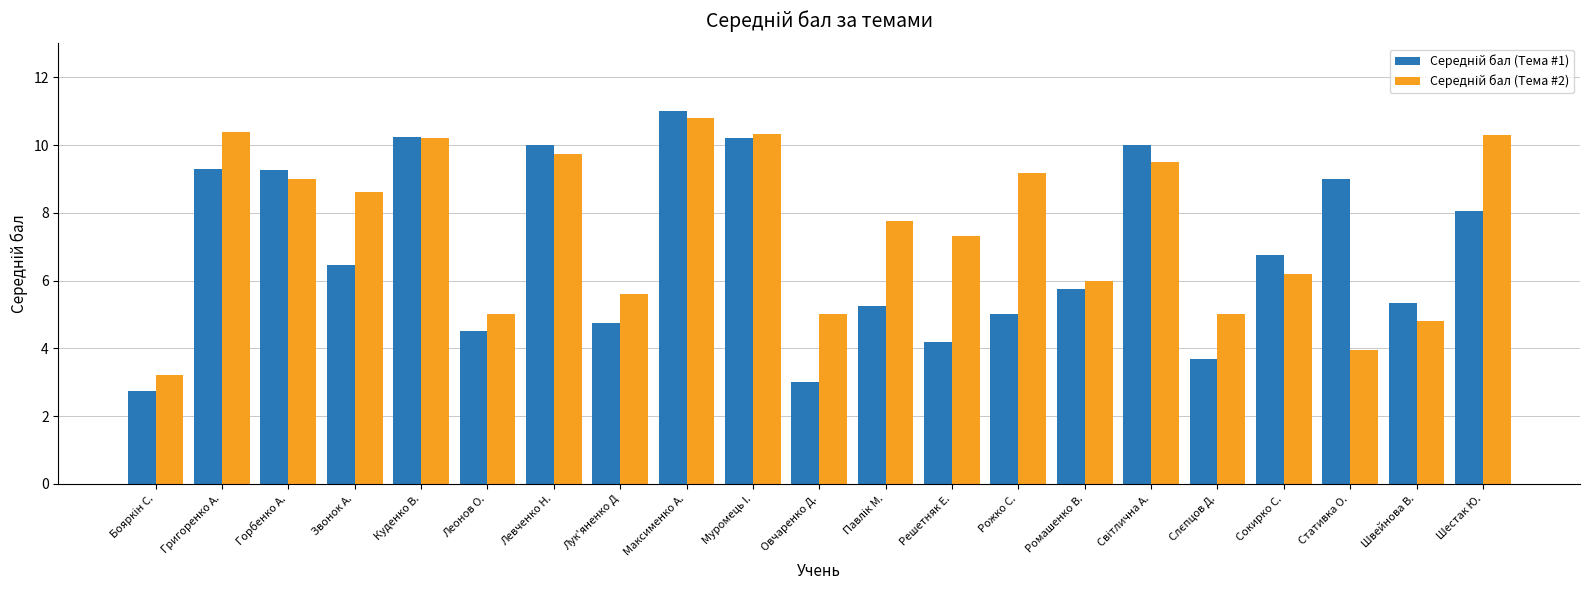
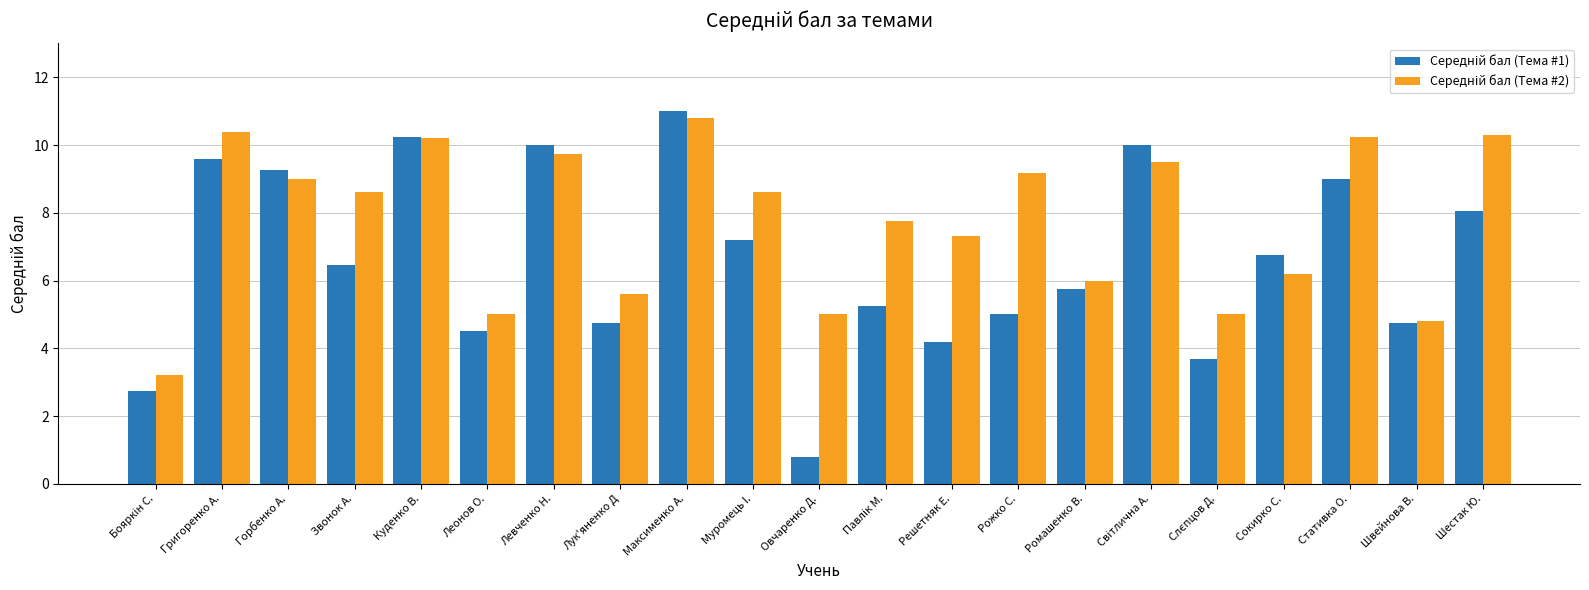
  {
    "Середній бал (Тема #1)": {
      "Бояркін С.": 2.8,
-     "Григоренко А.": 9.3,
+     "Григоренко А.": 9.6,
      "Горбенко А.": 9.3,
      "Звонок А.": 6.5,
      "Куденко В.": 10.3,
      "Леонов О.": 4.5,
      "Левченко Н.": 10.0,
      "Лук'яненко Д": 4.8,
      "Максименко А.": 11.0,
-     "Муромець І.": 10.2,
-     "Овчаренко Д.": 3.0,
+     "Муромець І.": 7.2,
+     "Овчаренко Д.": 0.8,
      "Павлік М.": 5.3,
      "Решетняк Е.": 4.2,
      "Рожко С.": 5.0,
      "Ромашенко В.": 5.8,
      "Світлична А.": 10.0,
      "Слєпцов Д.": 3.7,
      "Сокирко С.": 6.8,
      "Стативка О.": 9.0,
-     "Швейнова В.": 5.4,
+     "Швейнова В.": 4.8,
      "Шестак Ю.": 8.0
    },
    "Середній бал (Тема #2)": {
      "Бояркін С.": 3.2,
      "Григоренко А.": 10.4,
      "Горбенко А.": 9.0,
      "Звонок А.": 8.6,
      "Куденко В.": 10.2,
      "Леонов О.": 5.0,
      "Левченко Н.": 9.8,
      "Лук'яненко Д": 5.6,
      "Максименко А.": 10.8,
-     "Муромець І.": 10.3,
+     "Муромець І.": 8.6,
      "Овчаренко Д.": 5.0,
      "Павлік М.": 7.8,
      "Решетняк Е.": 7.3,
      "Рожко С.": 9.2,
      "Ромашенко В.": 6.0,
      "Світлична А.": 9.5,
      "Слєпцов Д.": 5.0,
      "Сокирко С.": 6.2,
-     "Стативка О.": 3.9,
+     "Стативка О.": 10.3,
      "Швейнова В.": 4.8,
      "Шестак Ю.": 10.3
    }
  }
